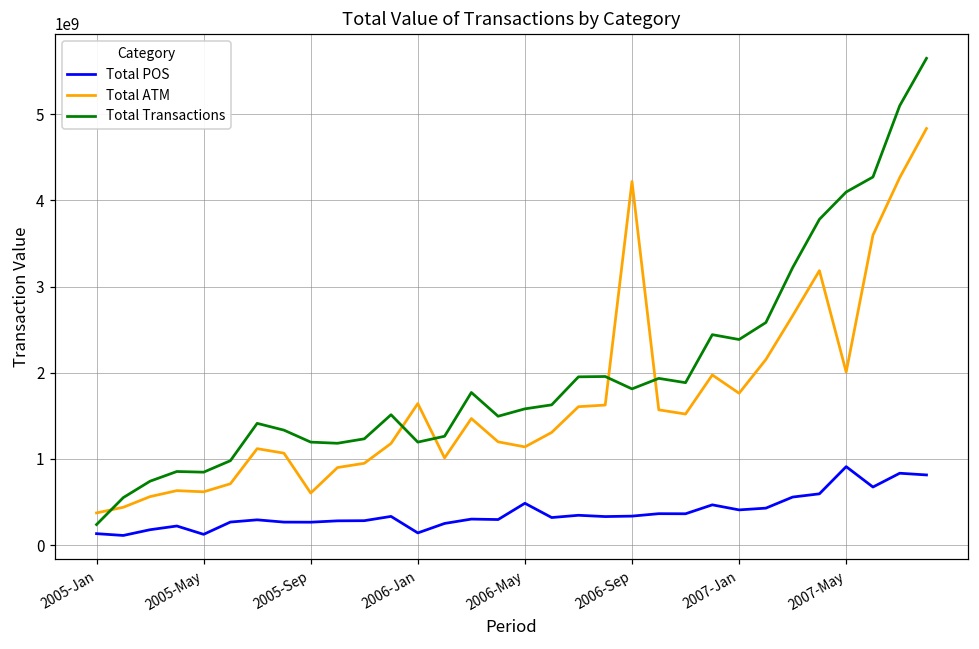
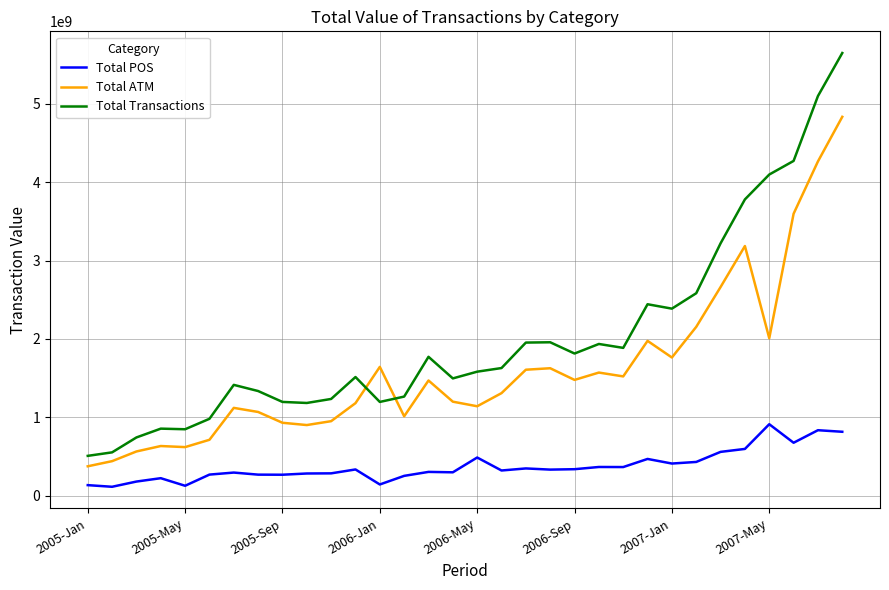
  {
    "Total POS": {
      "2005-Jan": 100000000,
      "2005-May": 100000000,
      "2005-Sep": 300000000,
      "2006-Jan": 100000000,
      "2006-May": 500000000,
      "2006-Sep": 300000000,
      "2007-Jan": 400000000,
      "2007-May": 900000000
    },
    "Total ATM": {
      "2005-Jan": 400000000,
      "2005-May": 600000000,
-     "2005-Sep": 600000000,
+     "2005-Sep": 900000000,
      "2006-Jan": 1600000000,
      "2006-May": 1100000000,
-     "2006-Sep": 4200000000,
+     "2006-Sep": 1500000000,
      "2007-Jan": 1800000000,
      "2007-May": 2000000000
    },
    "Total Transactions": {
-     "2005-Jan": 200000000,
+     "2005-Jan": 500000000,
      "2005-May": 800000000,
      "2005-Sep": 1200000000,
      "2006-Jan": 1200000000,
      "2006-May": 1600000000,
      "2006-Sep": 1800000000,
      "2007-Jan": 2400000000,
      "2007-May": 4100000000
    }
  }
